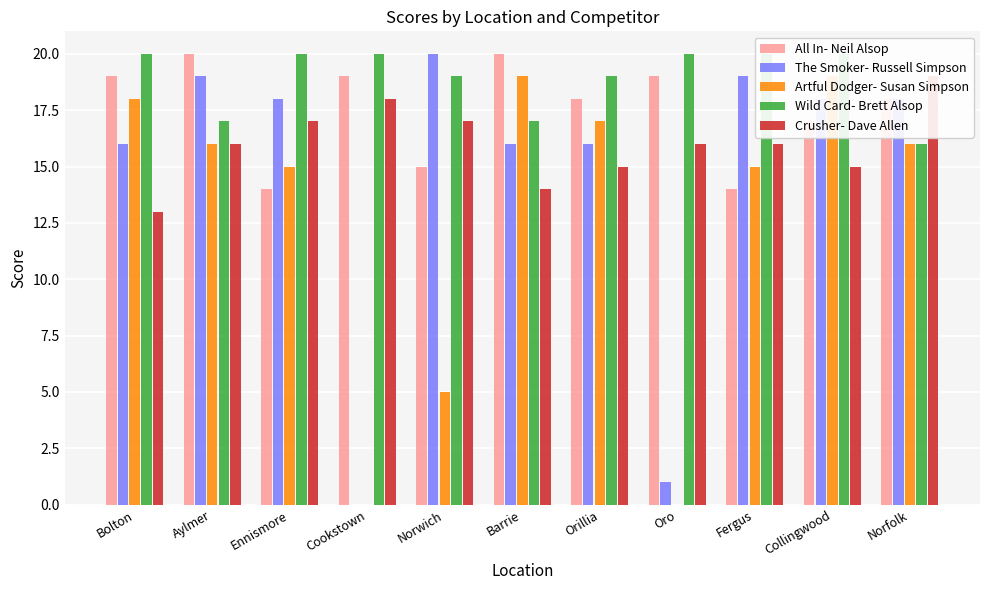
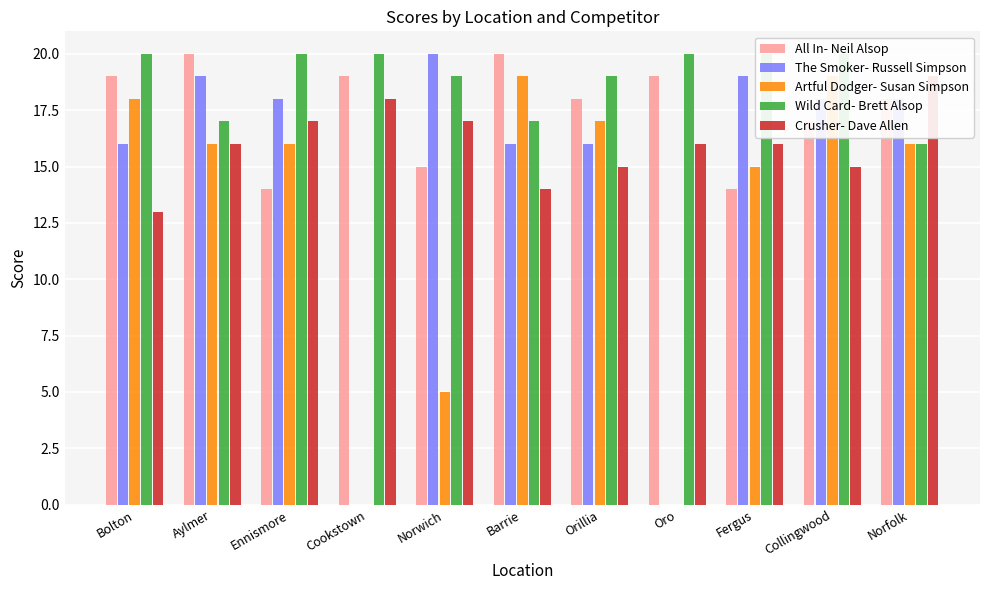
  {
    "All In- Neil Alsop": {
      "Bolton": 19,
      "Aylmer": 20,
      "Ennismore": 14,
      "Cookstown": 19,
      "Norwich": 15,
      "Barrie": 20,
      "Orillia": 18,
      "Oro": 19,
      "Fergus": 14
    },
    "The Smoker- Russell Simpson": {
      "Bolton": 16,
      "Aylmer": 19,
      "Ennismore": 18,
      "Cookstown": 0,
      "Norwich": 20,
      "Barrie": 16,
      "Orillia": 16,
-     "Oro": 1,
+     "Oro": 0,
      "Fergus": 19
    },
    "Artful Dodger- Susan Simpson": {
      "Bolton": 18,
      "Aylmer": 16,
-     "Ennismore": 15,
+     "Ennismore": 16,
      "Cookstown": 0,
      "Norwich": 5,
      "Barrie": 19,
      "Orillia": 17,
      "Oro": 0,
      "Fergus": 15,
      "Norfolk": 16
    },
    "Wild Card- Brett Alsop": {
      "Bolton": 20,
      "Aylmer": 17,
      "Ennismore": 20,
      "Cookstown": 20,
      "Norwich": 19,
      "Barrie": 17,
      "Orillia": 19,
      "Oro": 20,
      "Norfolk": 16
    },
    "Crusher- Dave Allen": {
      "Bolton": 13,
      "Aylmer": 16,
      "Ennismore": 17,
      "Cookstown": 18,
      "Norwich": 17,
      "Barrie": 14,
      "Orillia": 15,
      "Oro": 16,
      "Fergus": 16,
      "Collingwood": 15
    }
  }
